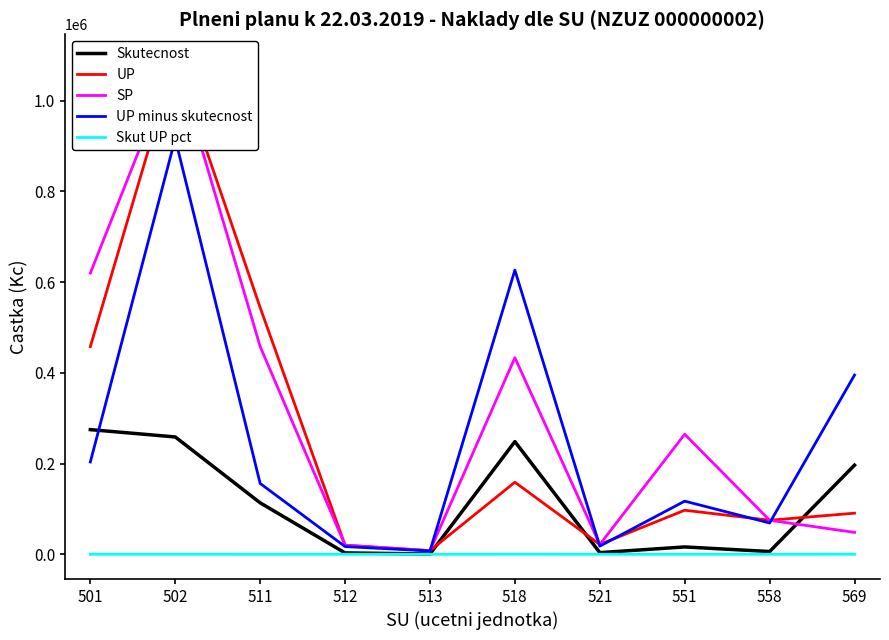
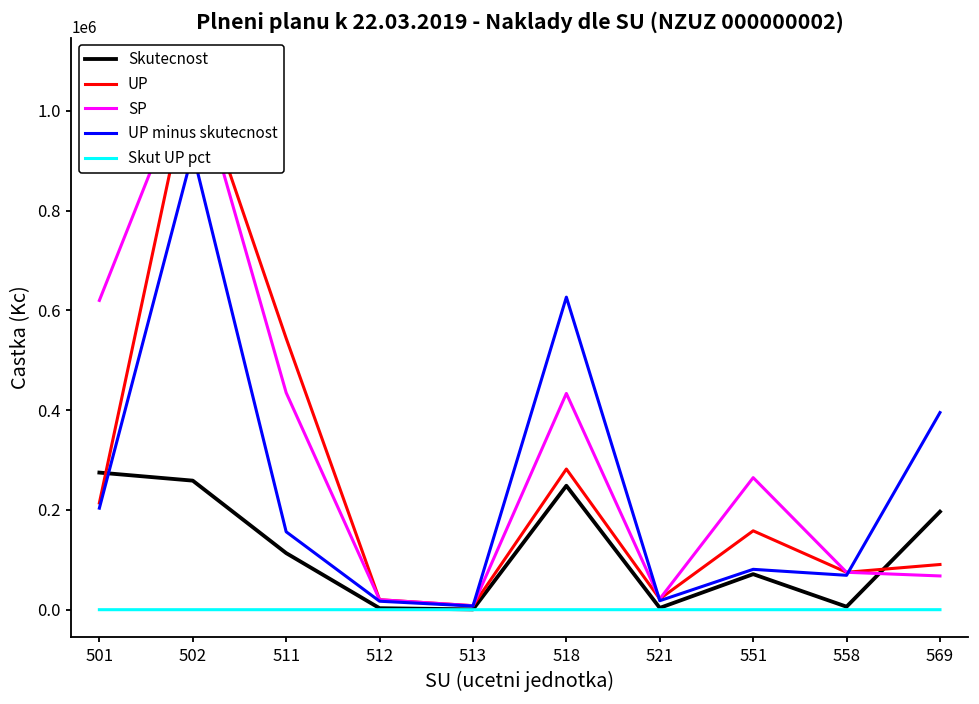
  {
    "Skutecnost": {
      "501": 270000,
      "502": 260000,
      "511": 110000,
      "518": 250000,
-     "551": 20000,
+     "551": 70000,
      "558": 10000,
      "569": 200000
    },
    "UP": {
-     "501": 460000,
+     "501": 210000,
      "511": 540000,
-     "518": 160000,
-     "551": 100000,
+     "518": 280000,
+     "551": 160000,
      "569": 90000
    },
    "SP": {
      "501": 620000,
-     "511": 460000,
+     "511": 440000,
      "518": 430000,
      "551": 260000,
-     "569": 50000
+     "569": 70000
    },
    "UP minus skutecnost": {
      "501": 200000,
      "511": 160000,
      "518": 630000,
-     "551": 120000,
+     "551": 80000,
      "558": 70000,
      "569": 400000
    },
    "Skut UP pct": {
      "501": 0,
      "502": 0,
      "511": 0,
      "518": 0,
      "551": 0,
      "558": 0,
      "569": 0
    }
  }
